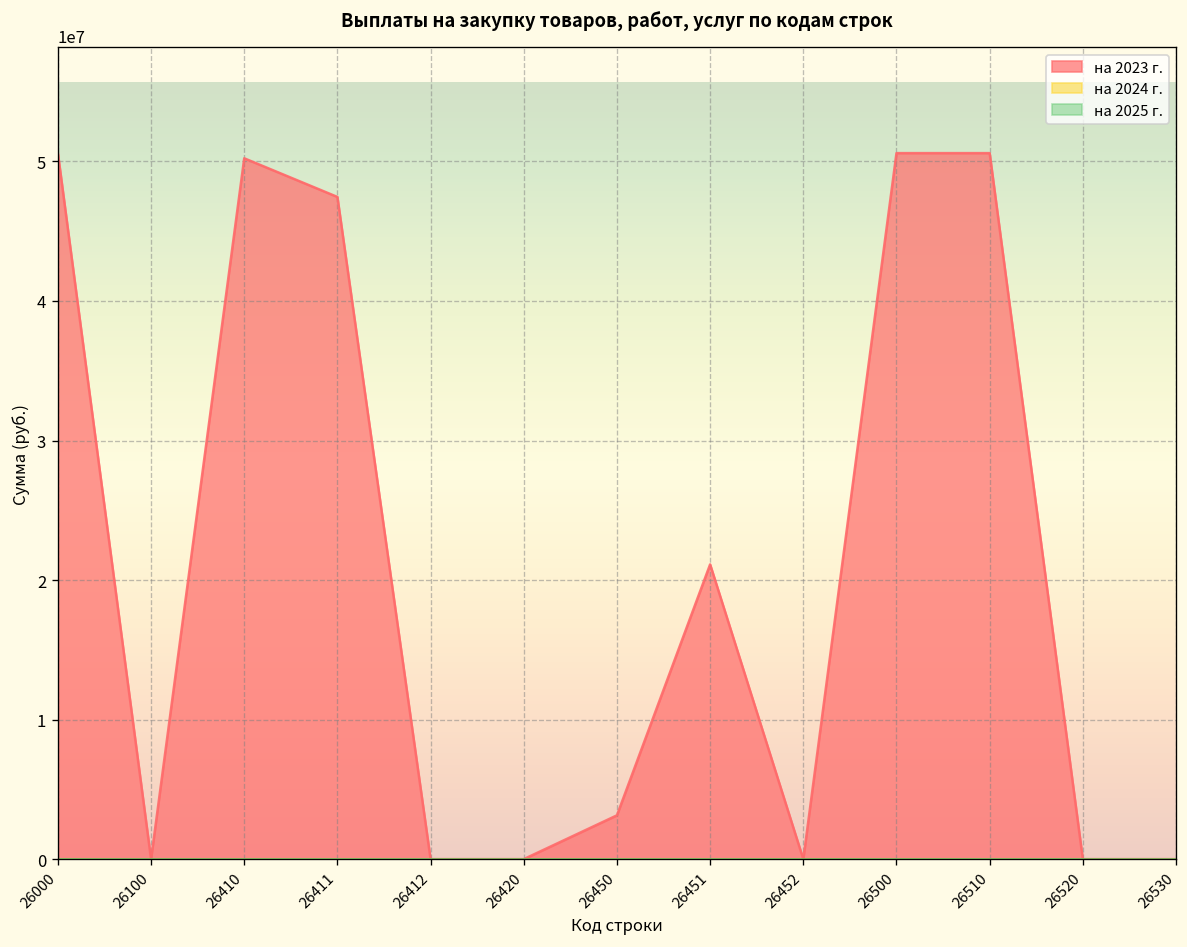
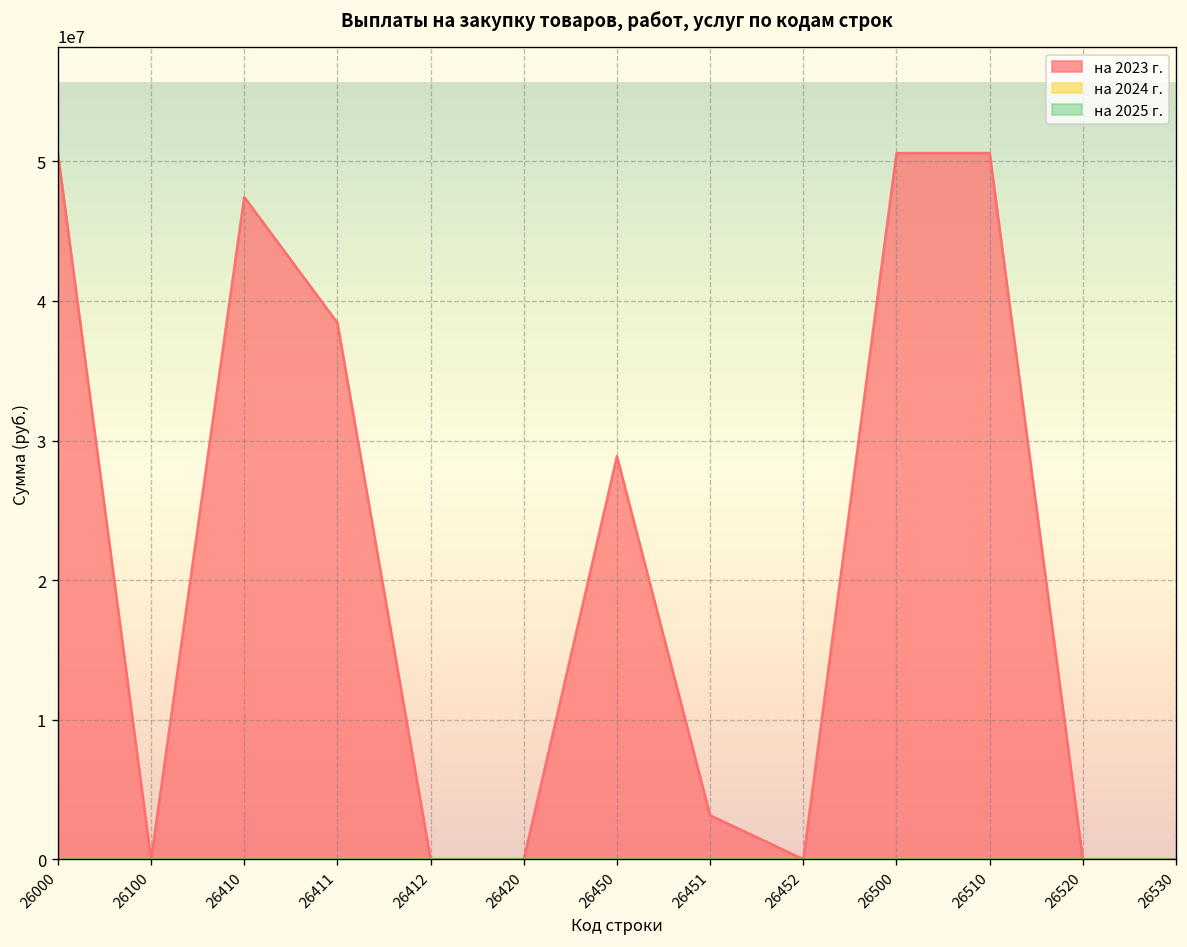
  {
    "на 2023 г.": {
      "26000": 50600000,
-     "26410": 50200000,
-     "26411": 47500000,
-     "26450": 3100000,
-     "26451": 21100000,
+     "26410": 47500000,
+     "26411": 38400000,
+     "26450": 28900000,
+     "26451": 3100000,
      "26500": 50600000,
      "26510": 50600000
    },
    "на 2025 г.": {
      "26000": 0,
      "26410": 0,
      "26411": 0,
      "26450": 0,
      "26451": 0,
      "26500": 0,
      "26510": 0
    }
  }
